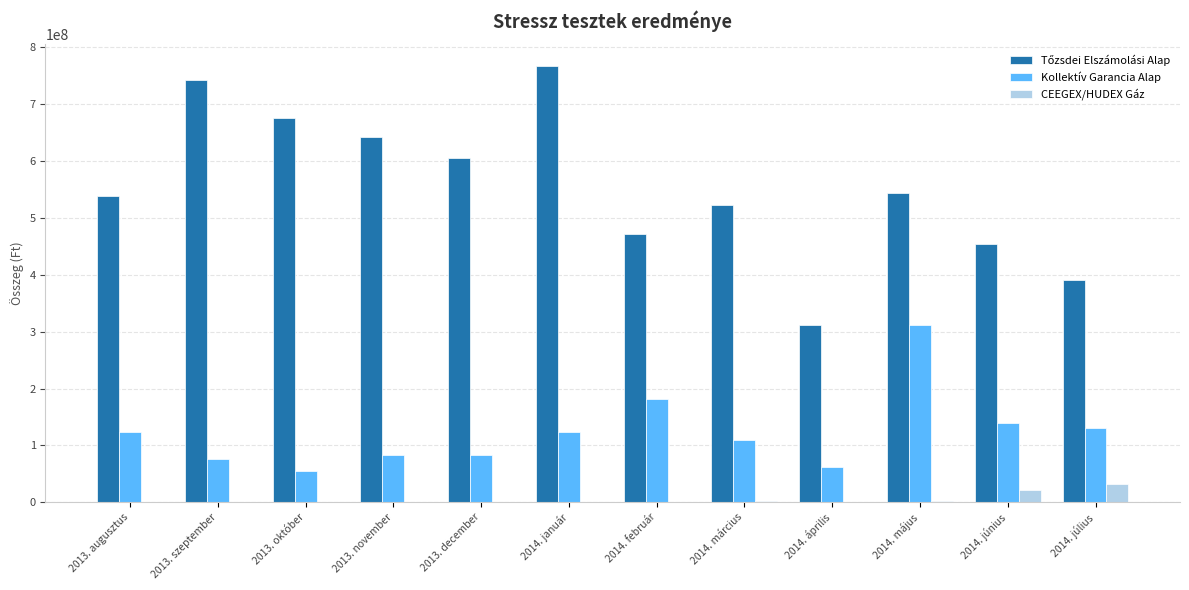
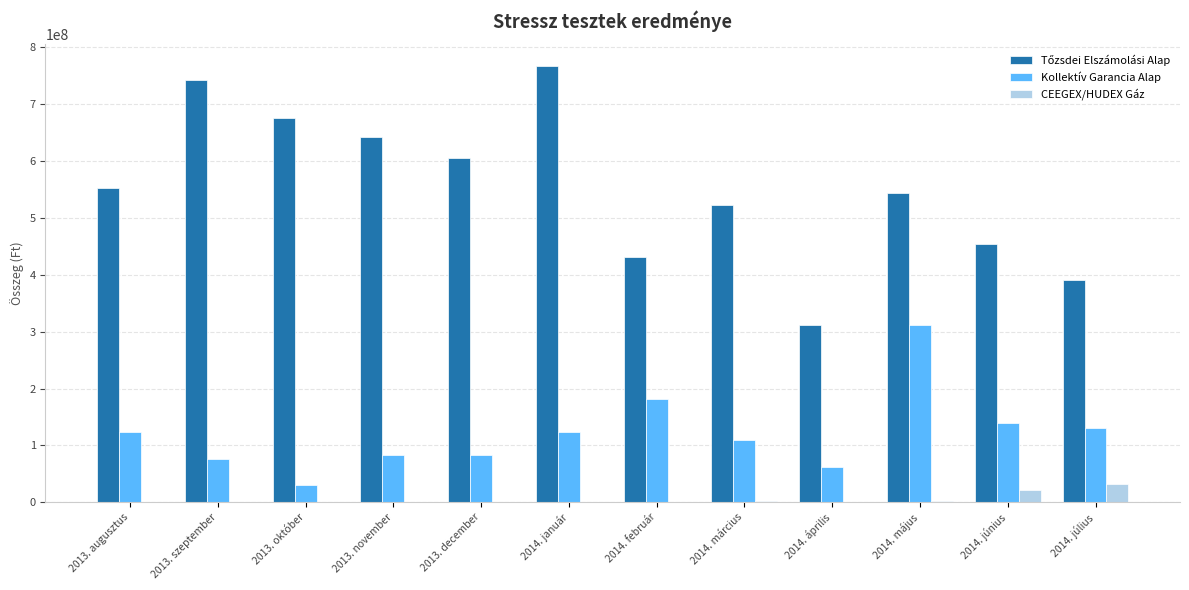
  {
    "Tőzsdei Elszámolási Alap": {
-     "2013. augusztus": 540000000,
+     "2013. augusztus": 550000000,
      "2013. szeptember": 740000000,
      "2013. október": 680000000,
      "2013. november": 640000000,
      "2013. december": 610000000,
      "2014. január": 770000000,
-     "2014. február": 470000000,
+     "2014. február": 430000000,
      "2014. március": 520000000,
      "2014. április": 310000000,
      "2014. május": 540000000,
      "2014. június": 450000000,
      "2014. július": 390000000
    },
    "Kollektív Garancia Alap": {
      "2013. augusztus": 120000000,
      "2013. szeptember": 80000000,
-     "2013. október": 50000000,
+     "2013. október": 30000000,
      "2013. november": 80000000,
      "2013. december": 80000000,
      "2014. január": 120000000,
      "2014. február": 180000000,
      "2014. március": 110000000,
      "2014. április": 60000000,
      "2014. május": 310000000,
      "2014. június": 140000000,
      "2014. július": 130000000
    },
    "CEEGEX/HUDEX Gáz": {
      "2013. augusztus": 0,
      "2013. szeptember": 0,
      "2013. október": 0,
      "2013. november": 0,
      "2013. december": 0,
      "2014. január": 0,
      "2014. február": 0,
      "2014. április": 0,
      "2014. június": 20000000,
      "2014. július": 30000000
    }
  }
